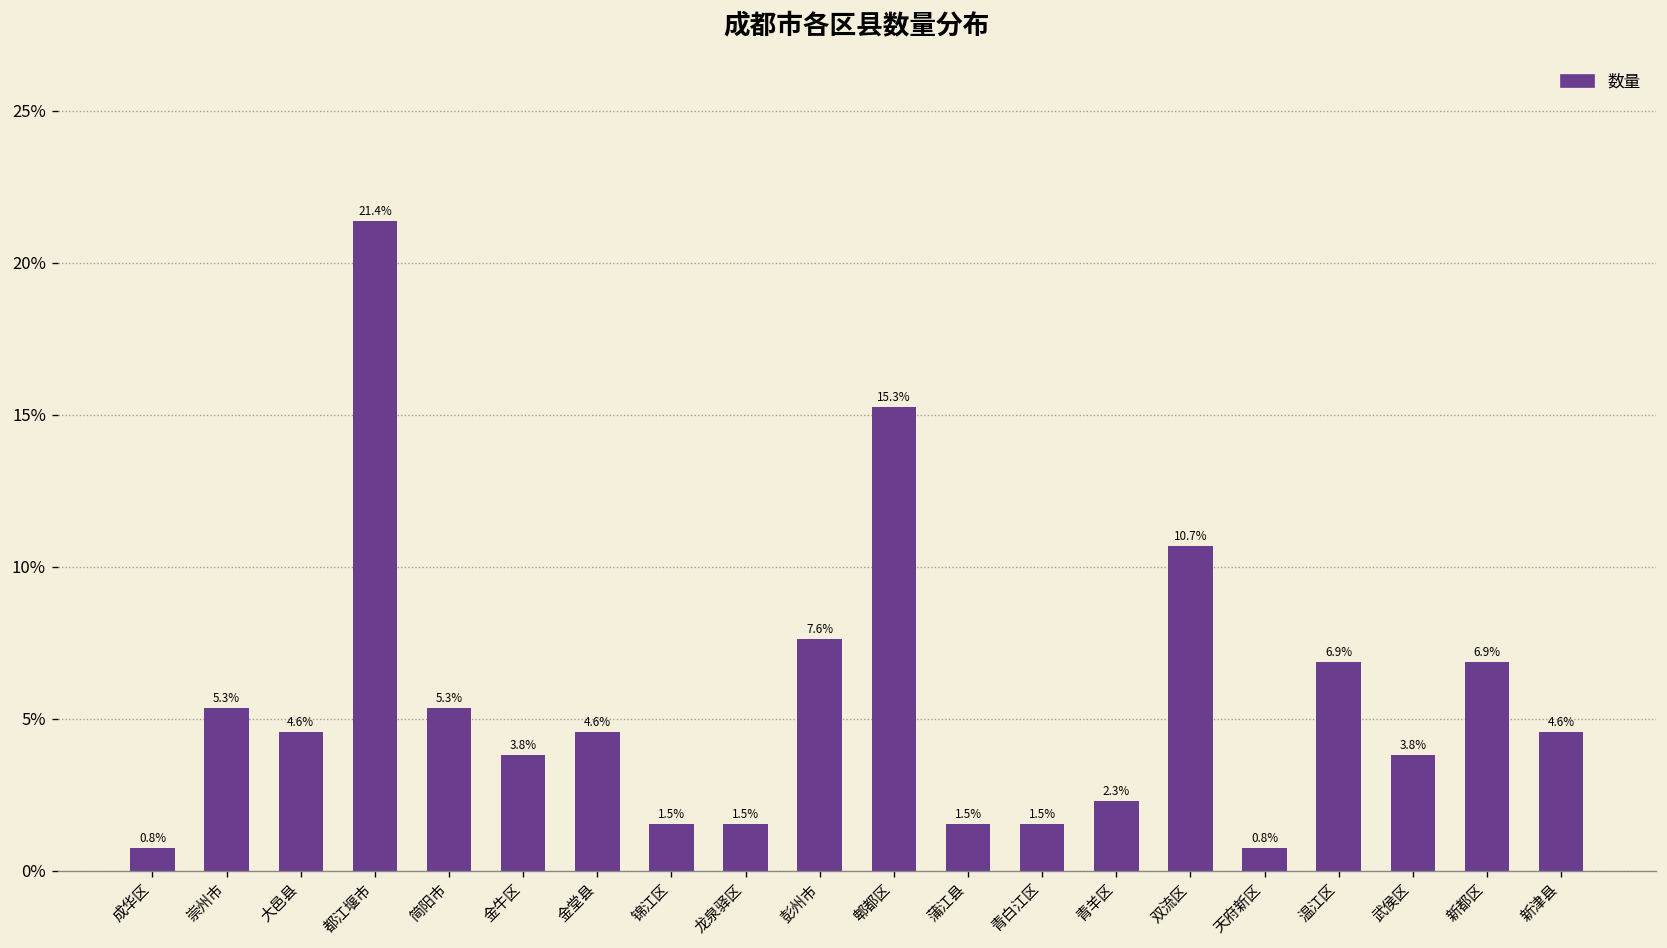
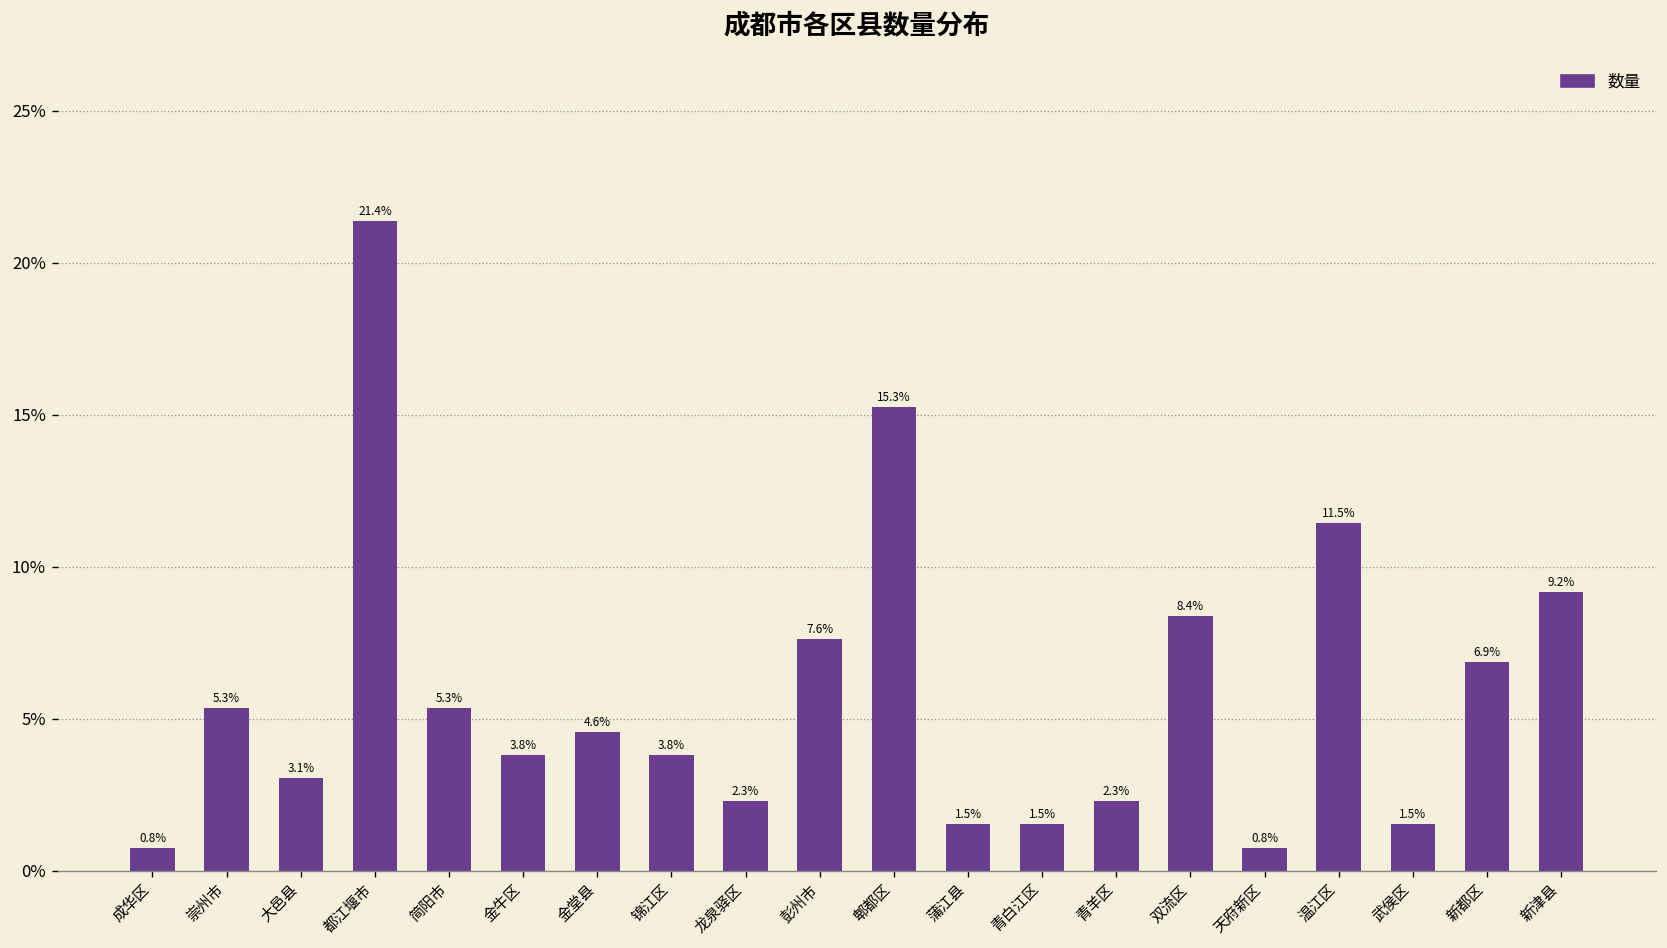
  {
    "成华区": "0.8%",
    "崇州市": "5.3%",
-   "大邑县": "4.6%",
+   "大邑县": "3.1%",
    "都江堰市": "21.4%",
    "简阳市": "5.3%",
    "金牛区": "3.8%",
    "金堂县": "4.6%",
-   "锦江区": "1.5%",
-   "龙泉驿区": "1.5%",
+   "锦江区": "3.8%",
+   "龙泉驿区": "2.3%",
    "彭州市": "7.6%",
    "郫都区": "15.3%",
    "蒲江县": "1.5%",
    "青白江区": "1.5%",
    "青羊区": "2.3%",
-   "双流区": "10.7%",
+   "双流区": "8.4%",
    "天府新区": "0.8%",
-   "温江区": "6.9%",
-   "武侯区": "3.8%",
+   "温江区": "11.5%",
+   "武侯区": "1.5%",
    "新都区": "6.9%",
-   "新津县": "4.6%"
+   "新津县": "9.2%"
  }
